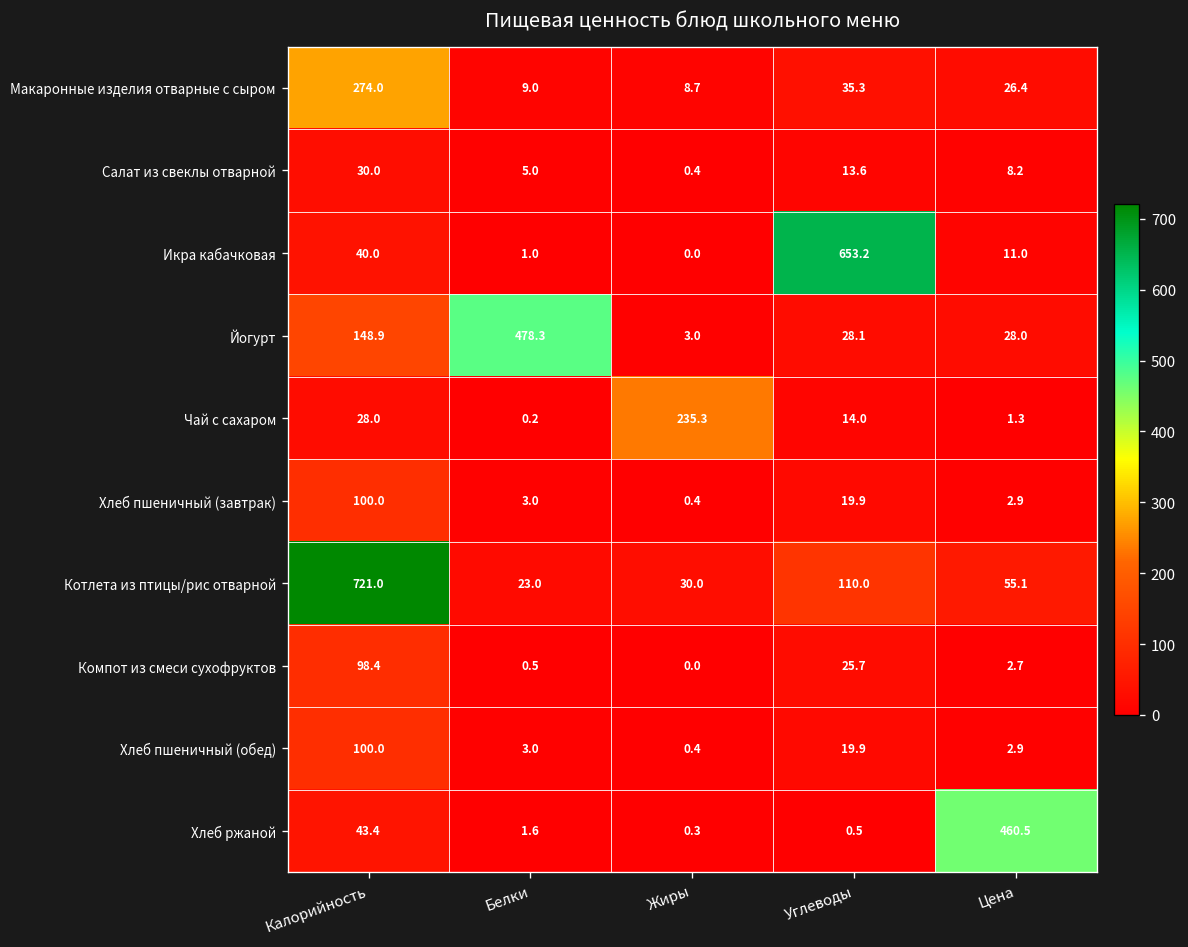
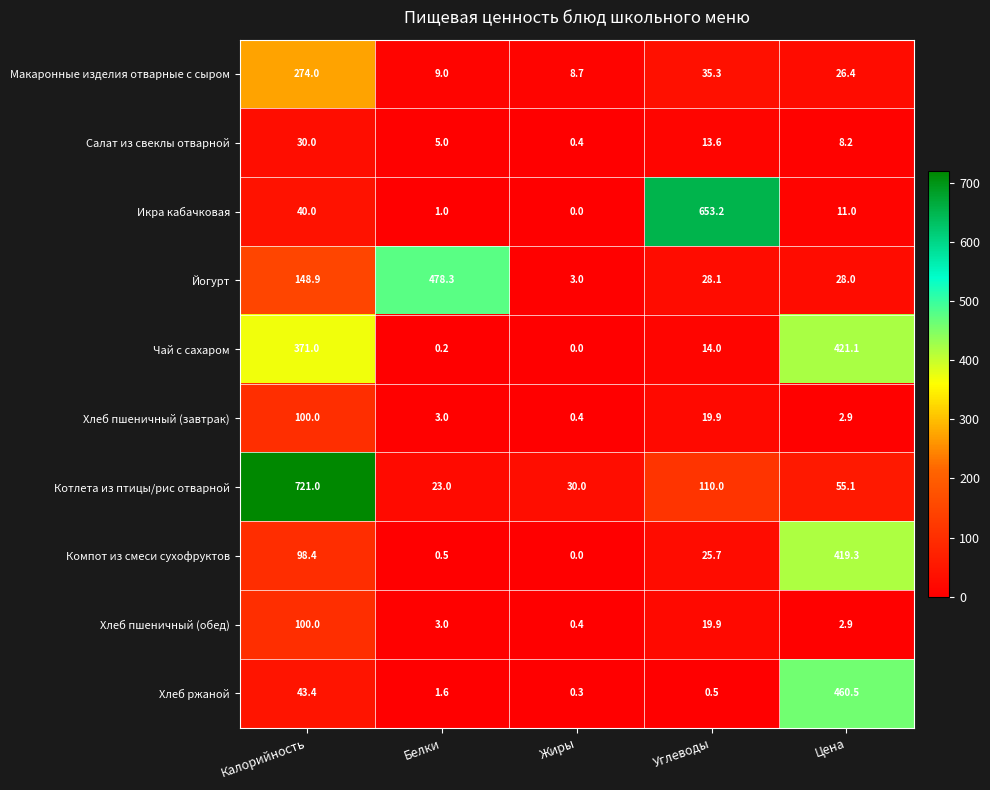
  {
    "Макаронные изделия отварные с сыром": {
      "Калорийность": 274.0,
      "Белки": 9.0,
      "Жиры": 8.7,
      "Углеводы": 35.3,
      "Цена": 26.4
    },
    "Салат из свеклы отварной": {
      "Калорийность": 30.0,
      "Белки": 5.0,
      "Жиры": 0.4,
      "Углеводы": 13.6,
      "Цена": 8.2
    },
    "Икра кабачковая": {
      "Калорийность": 40.0,
      "Белки": 1.0,
      "Жиры": 0.0,
      "Углеводы": 653.2,
      "Цена": 11.0
    },
    "Йогурт": {
      "Калорийность": 148.9,
      "Белки": 478.3,
      "Жиры": 3.0,
      "Углеводы": 28.1,
      "Цена": 28.0
    },
    "Чай с сахаром": {
-     "Калорийность": 28.0,
+     "Калорийность": 371.0,
      "Белки": 0.2,
-     "Жиры": 235.3,
+     "Жиры": 0.0,
      "Углеводы": 14.0,
-     "Цена": 1.3
+     "Цена": 421.1
    },
    "Хлеб пшеничный (завтрак)": {
      "Калорийность": 100.0,
      "Белки": 3.0,
      "Жиры": 0.4,
      "Углеводы": 19.9,
      "Цена": 2.9
    },
    "Котлета из птицы/рис отварной": {
      "Калорийность": 721.0,
      "Белки": 23.0,
      "Жиры": 30.0,
      "Углеводы": 110.0,
      "Цена": 55.1
    },
    "Компот из смеси сухофруктов": {
      "Калорийность": 98.4,
      "Белки": 0.5,
      "Жиры": 0.0,
      "Углеводы": 25.7,
-     "Цена": 2.7
+     "Цена": 419.3
    },
    "Хлеб пшеничный (обед)": {
      "Калорийность": 100.0,
      "Белки": 3.0,
      "Жиры": 0.4,
      "Углеводы": 19.9,
      "Цена": 2.9
    },
    "Хлеб ржаной": {
      "Калорийность": 43.4,
      "Белки": 1.6,
      "Жиры": 0.3,
      "Углеводы": 0.5,
      "Цена": 460.5
    }
  }
